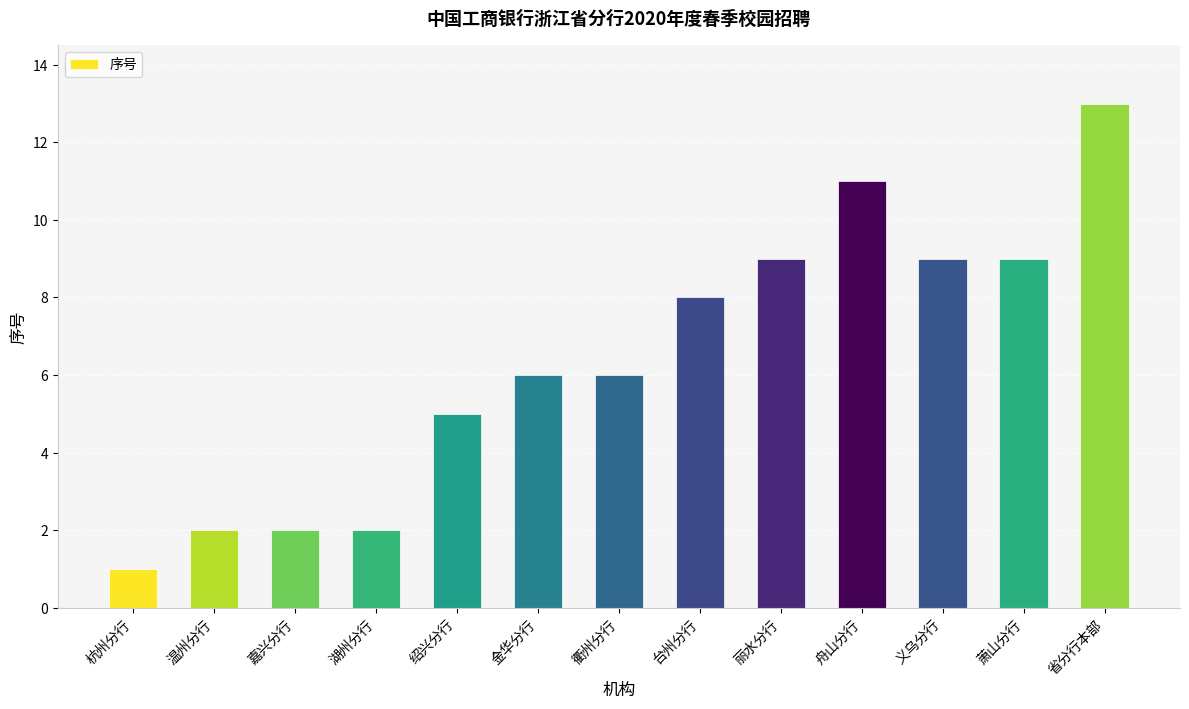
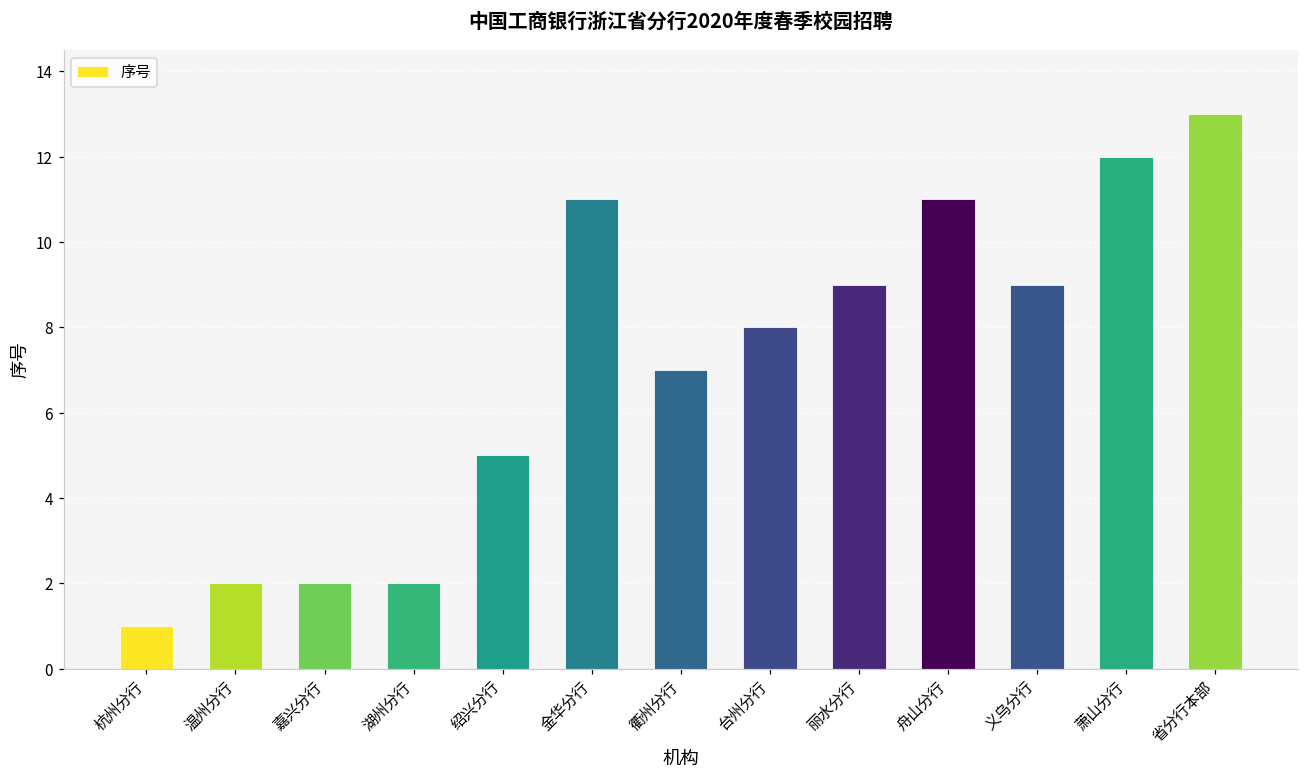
  {
    "杭州分行": 1,
    "温州分行": 2,
    "嘉兴分行": 2,
    "湖州分行": 2,
    "绍兴分行": 5,
-   "金华分行": 6,
-   "衢州分行": 6,
+   "金华分行": 11,
+   "衢州分行": 7,
    "台州分行": 8,
    "丽水分行": 9,
    "舟山分行": 11,
    "义乌分行": 9,
-   "萧山分行": 9,
+   "萧山分行": 12,
    "省分行本部": 13
  }
